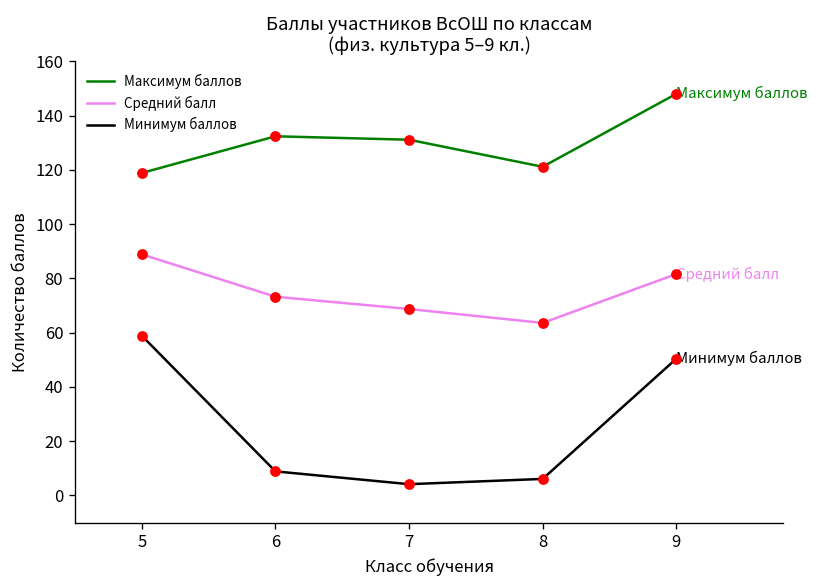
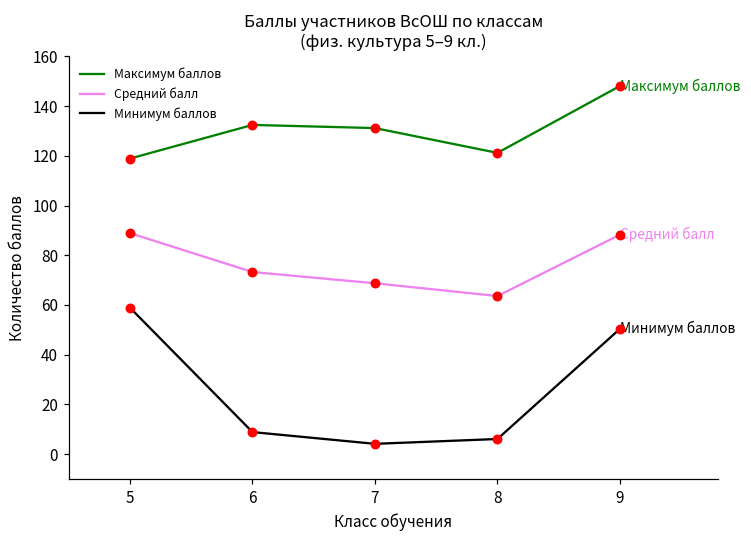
  {
    "Максимум баллов": {
      "5": 119,
      "6": 132,
      "7": 131,
      "8": 121,
      "9": 148
    },
    "Средний балл": {
      "5": 89,
      "6": 73,
      "7": 69,
      "8": 64,
-     "9": 82
+     "9": 88
    },
    "Минимум баллов": {
      "5": 59,
      "6": 9,
      "7": 4,
      "8": 6,
      "9": 50
    }
  }
